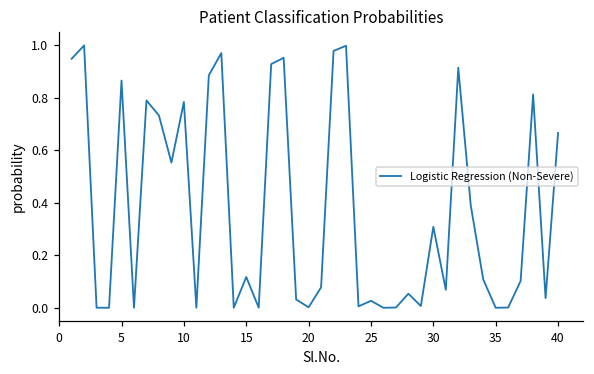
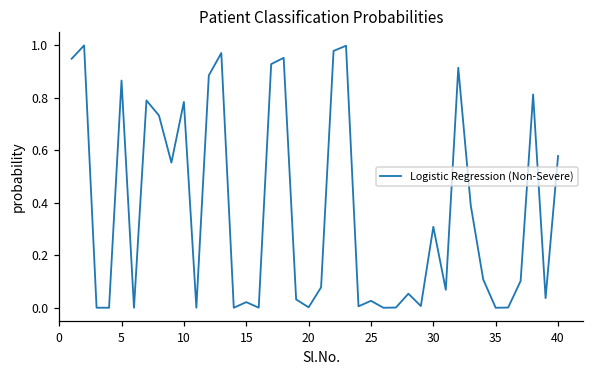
  {
    "5": 0.87,
    "10": 0.78,
-   "15": 0.12,
+   "15": 0.02,
    "20": 0.00,
    "25": 0.03,
    "30": 0.31,
    "35": 0.00,
-   "40": 0.67
+   "40": 0.58
  }
